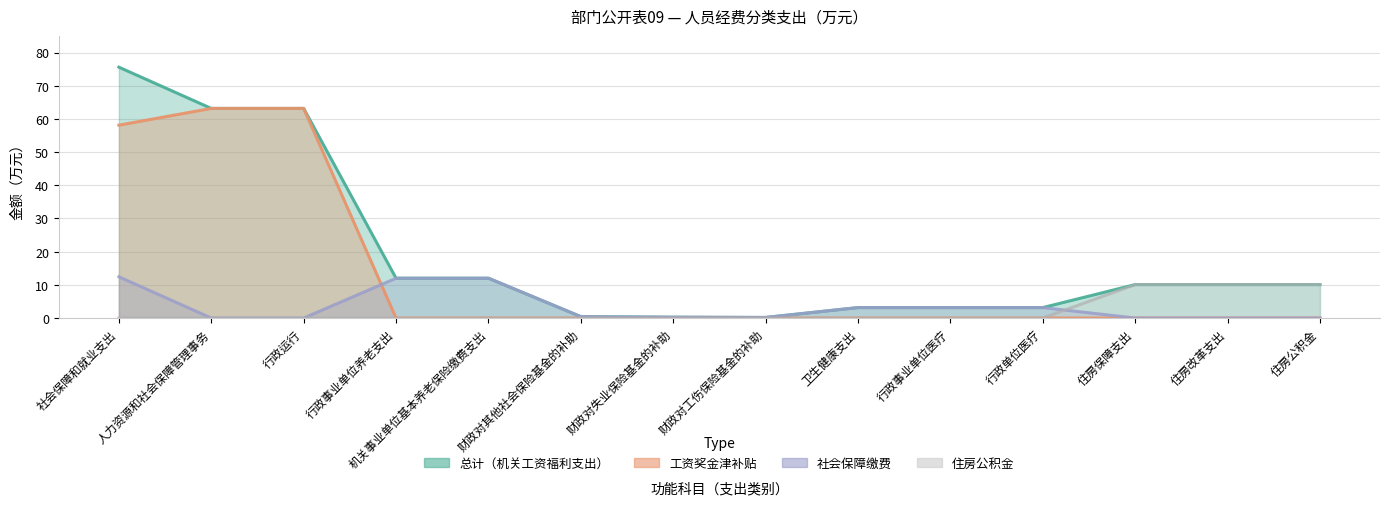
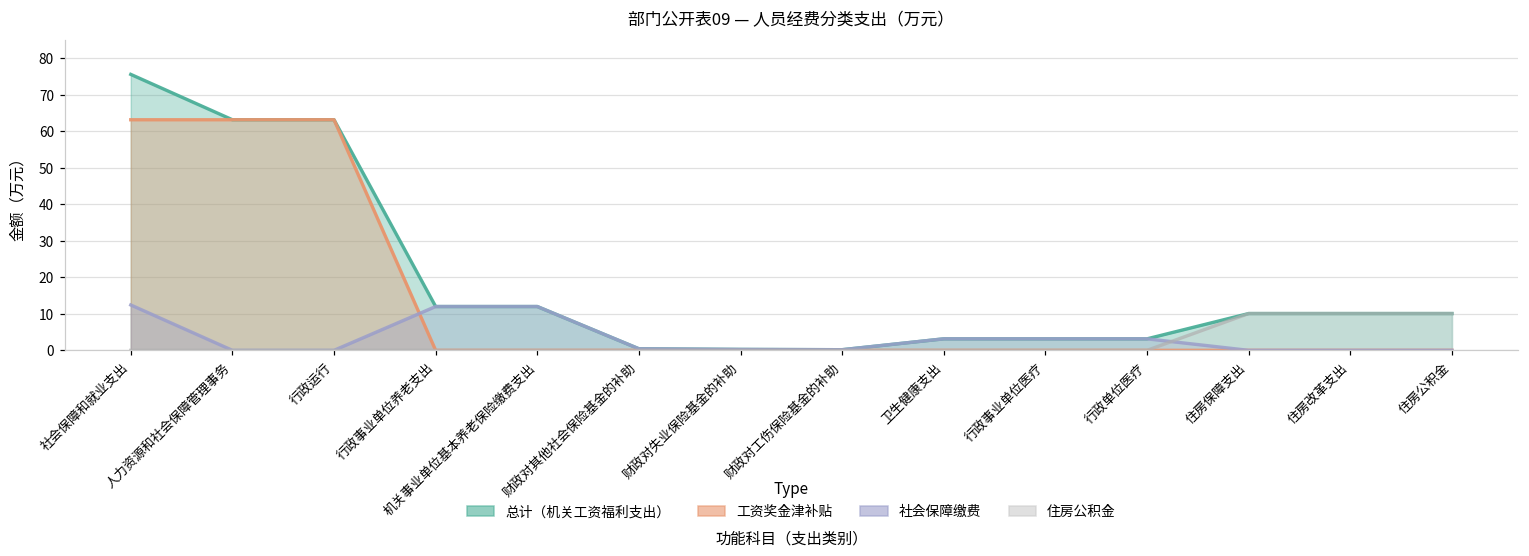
  {
    "工资奖金津补贴": {
-     "社会保障和就业支出": 58
+     "社会保障和就业支出": 63
    }
  }
